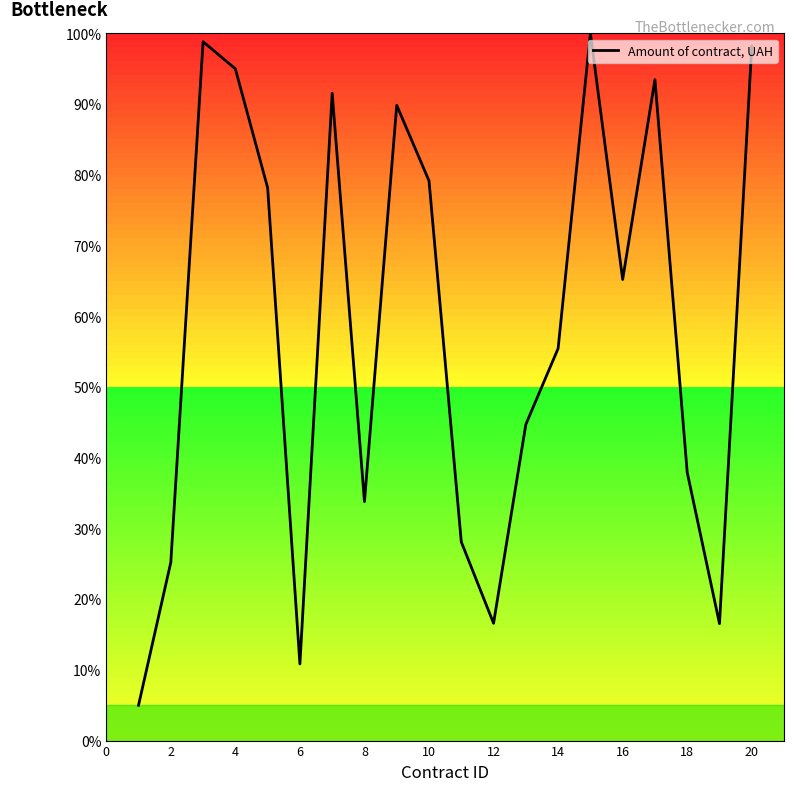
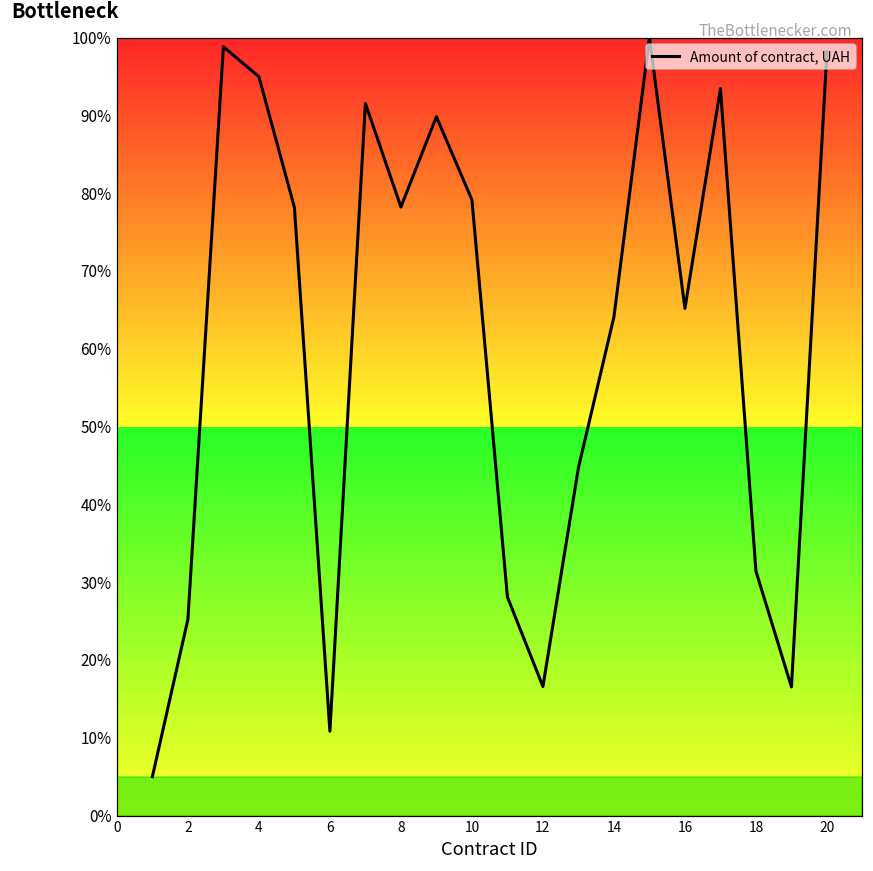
  {
    "2": "25%",
    "4": "95%",
    "6": "11%",
-   "8": "34%",
+   "8": "78%",
    "10": "79%",
    "12": "17%",
-   "14": "55%",
+   "14": "64%",
    "16": "65%",
-   "18": "38%"
+   "18": "31%"
  }
